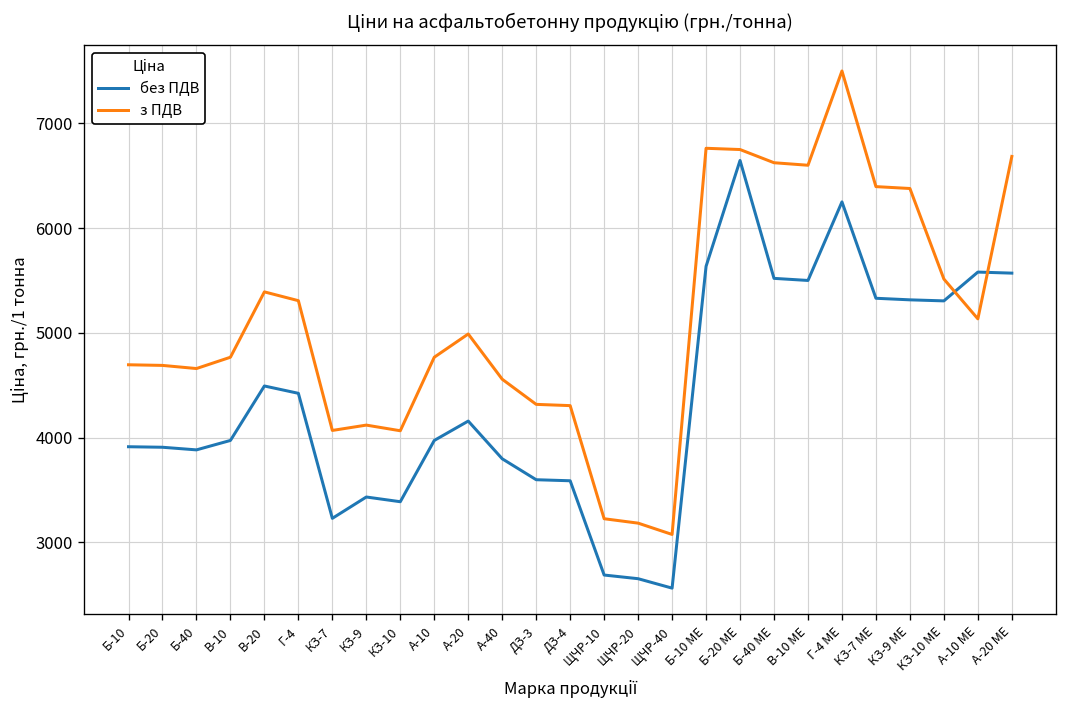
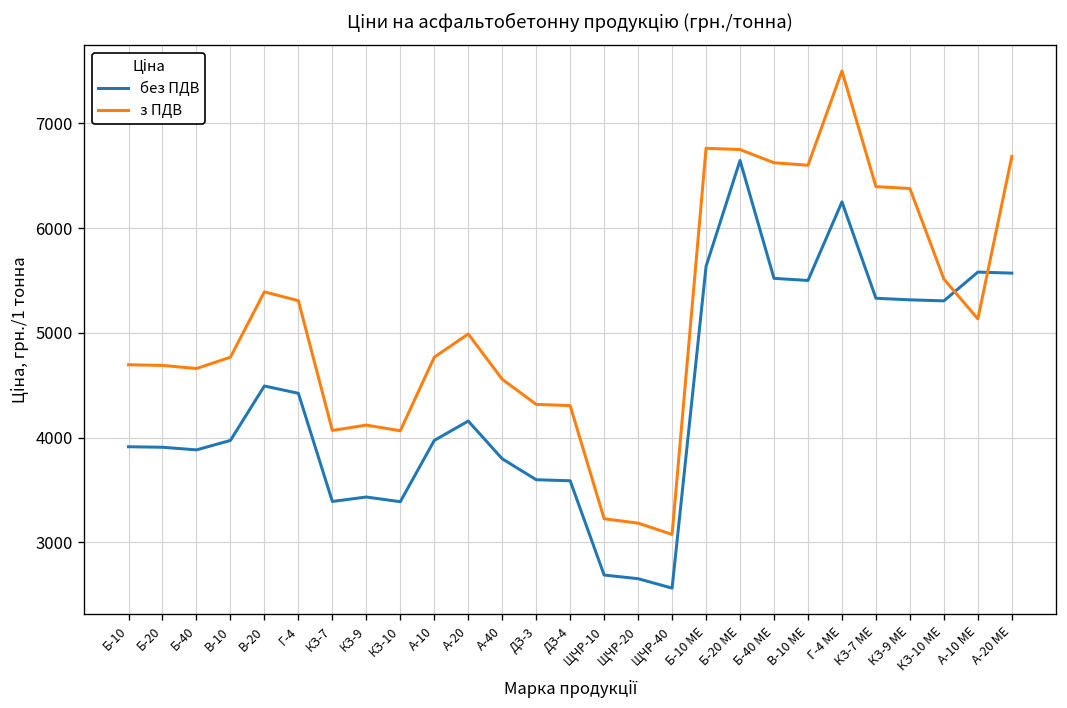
  {
    "без ПДВ": {
      "Б-10": 3900,
      "Б-20": 3900,
      "Б-40": 3900,
      "В-10": 4000,
      "В-20": 4500,
      "Г-4": 4400,
-     "КЗ-7": 3200,
+     "КЗ-7": 3400,
      "КЗ-9": 3400,
      "КЗ-10": 3400,
      "А-10": 4000,
      "А-20": 4200,
      "А-40": 3800,
      "ДЗ-3": 3600,
      "ДЗ-4": 3600,
      "ЩЧР-10": 2700,
      "ЩЧР-20": 2700,
      "ЩЧР-40": 2600,
      "Б-10 МЕ": 5600,
      "Б-20 МЕ": 6600,
      "Б-40 МЕ": 5500,
      "В-10 МЕ": 5500,
      "Г-4 МЕ": 6300,
      "КЗ-7 МЕ": 5300,
      "КЗ-9 МЕ": 5300,
      "КЗ-10 МЕ": 5300,
      "А-10 МЕ": 5600,
      "А-20 МЕ": 5600
    },
    "з ПДВ": {
      "Б-10": 4700,
      "Б-20": 4700,
      "Б-40": 4700,
      "В-10": 4800,
      "В-20": 5400,
      "Г-4": 5300,
      "КЗ-7": 4100,
      "КЗ-9": 4100,
      "КЗ-10": 4100,
      "А-10": 4800,
      "А-20": 5000,
      "А-40": 4600,
      "ДЗ-3": 4300,
      "ДЗ-4": 4300,
      "ЩЧР-10": 3200,
      "ЩЧР-20": 3200,
      "ЩЧР-40": 3100,
      "Б-10 МЕ": 6800,
      "Б-20 МЕ": 6800,
      "Б-40 МЕ": 6600,
      "В-10 МЕ": 6600,
      "Г-4 МЕ": 7500,
      "КЗ-7 МЕ": 6400,
      "КЗ-9 МЕ": 6400,
      "КЗ-10 МЕ": 5500,
      "А-10 МЕ": 5100,
      "А-20 МЕ": 6700
    }
  }
